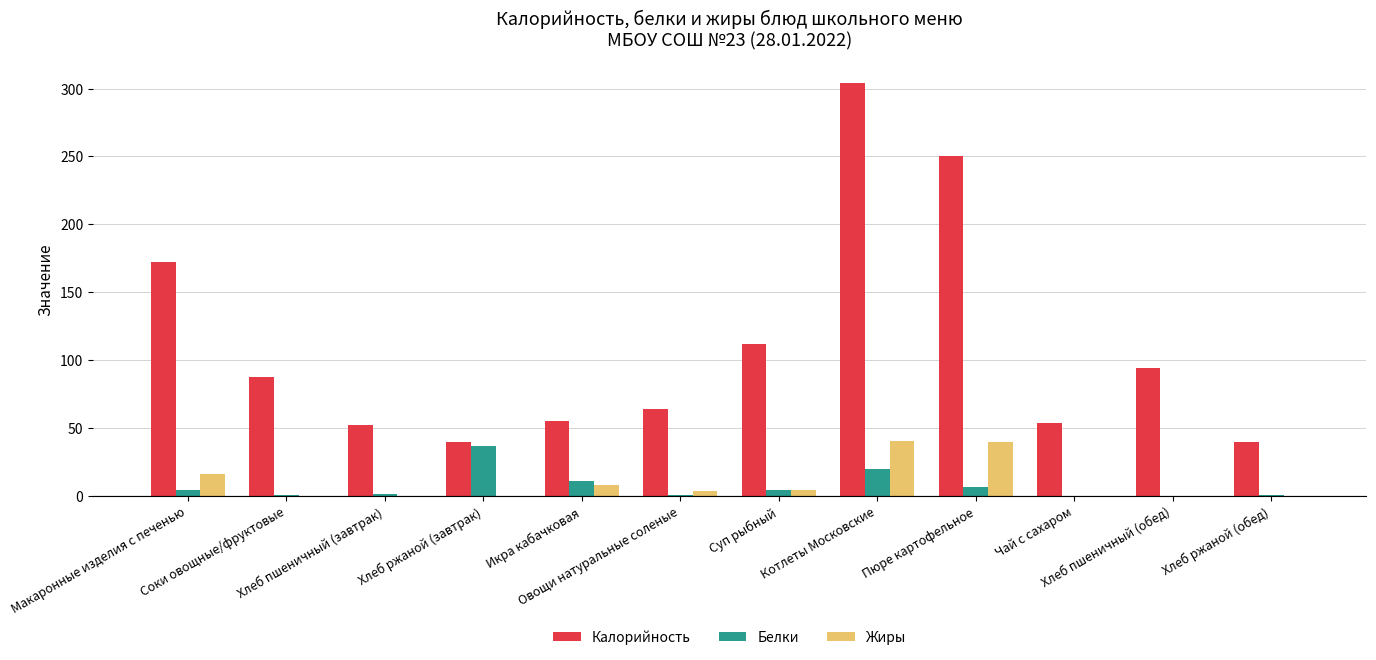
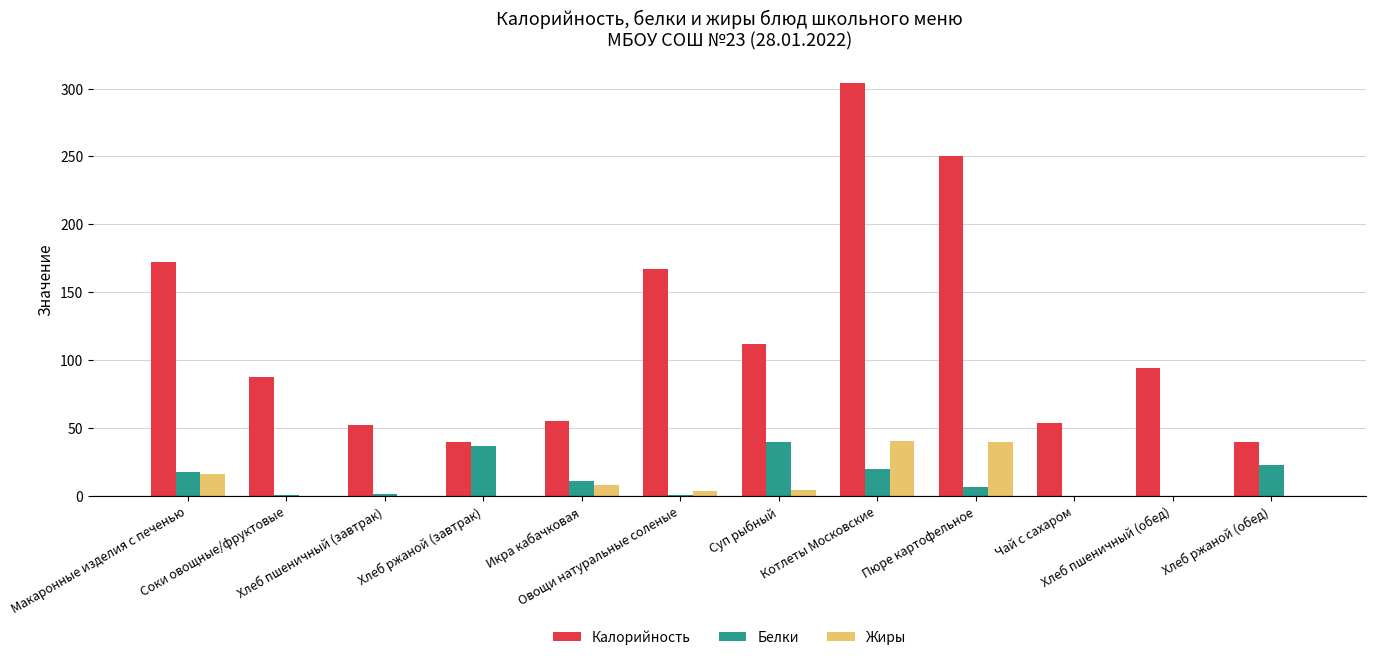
  {
    "Калорийность": {
      "Макаронные изделия с печенью": 172,
      "Соки овощные/фруктовые": 88,
      "Хлеб пшеничный (завтрак)": 52,
      "Хлеб ржаной (завтрак)": 40,
      "Икра кабачковая": 55,
-     "Овощи натуральные соленые": 64,
+     "Овощи натуральные соленые": 167,
      "Суп рыбный": 112,
      "Котлеты Московские": 304,
      "Пюре картофельное": 250,
      "Чай с сахаром": 54,
      "Хлеб пшеничный (обед)": 94,
      "Хлеб ржаной (обед)": 40
    },
    "Белки": {
-     "Макаронные изделия с печенью": 4,
+     "Макаронные изделия с печенью": 18,
      "Хлеб ржаной (завтрак)": 37,
      "Икра кабачковая": 11,
-     "Суп рыбный": 4,
+     "Суп рыбный": 40,
      "Котлеты Московские": 20,
      "Пюре картофельное": 6,
-     "Хлеб ржаной (обед)": 1
+     "Хлеб ржаной (обед)": 23
    },
    "Жиры": {
      "Макаронные изделия с печенью": 16,
      "Хлеб ржаной (завтрак)": 0,
      "Икра кабачковая": 8,
      "Овощи натуральные соленые": 4,
      "Суп рыбный": 4,
      "Котлеты Московские": 41,
      "Пюре картофельное": 40,
      "Хлеб ржаной (обед)": 0
    }
  }
